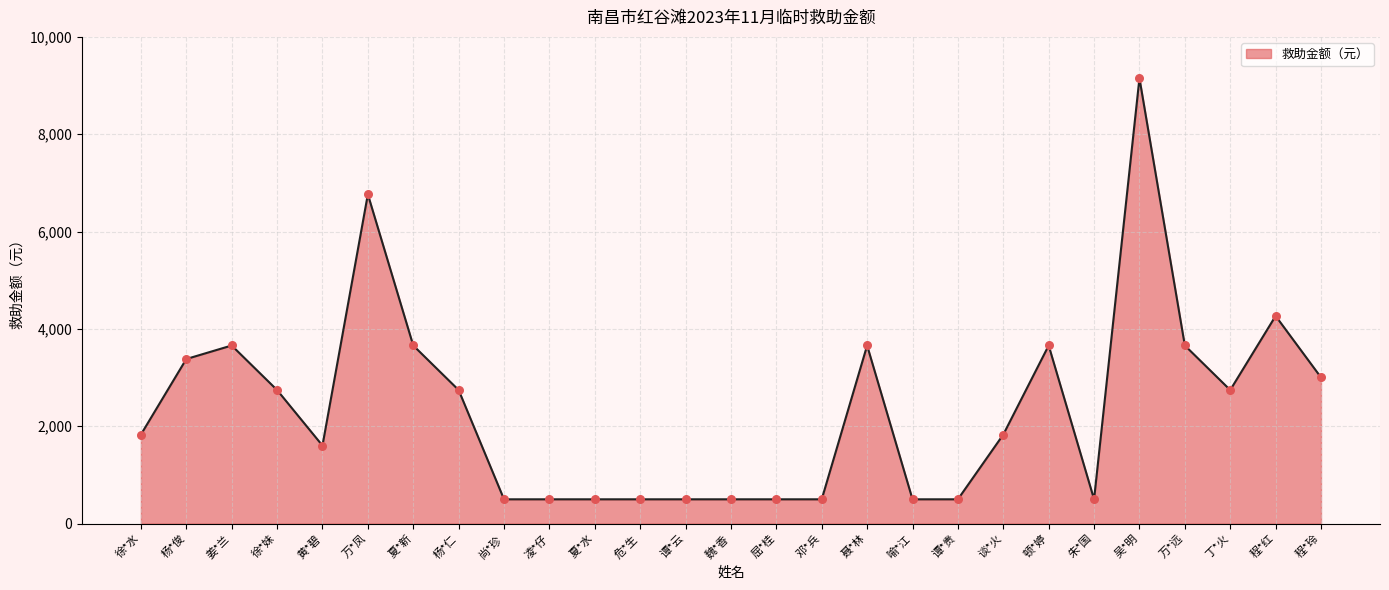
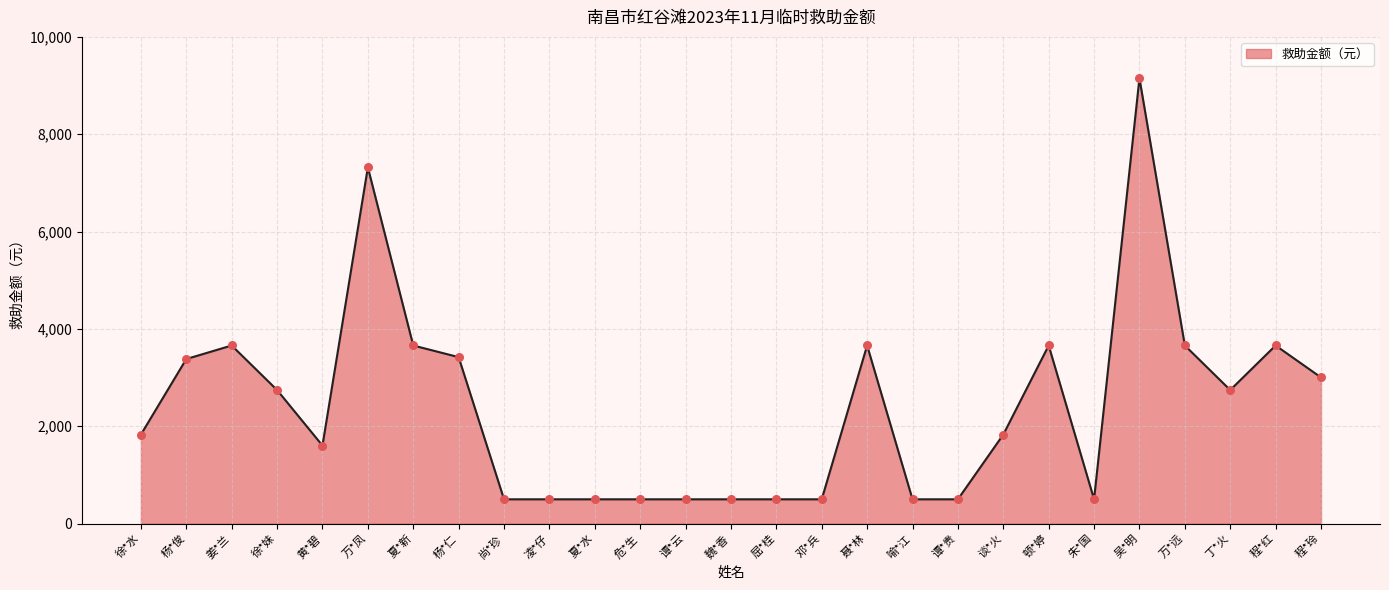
  {
    "徐*水": "1,800",
    "杨*俊": "3,400",
    "姜*兰": "3,700",
    "徐*妹": "2,700",
    "黄*碧": "1,600",
-   "万*凤": "6,800",
+   "万*凤": "7,300",
    "夏*新": "3,700",
-   "杨*仁": "2,700",
+   "杨*仁": "3,400",
    "尚*珍": "500",
    "凌*仔": "500",
    "夏*水": "500",
    "危*生": "500",
    "谭*云": "500",
    "魏*香": "500",
    "屈*桂": "500",
    "邓*兵": "500",
    "聂*林": "3,700",
    "喻*江": "500",
    "谭*贵": "500",
    "谈*火": "1,800",
    "顿*婷": "3,700",
    "朱*国": "500",
    "吴*明": "9,200",
    "万*远": "3,700",
    "丁*火": "2,700",
-   "程*红": "4,300",
+   "程*红": "3,700",
    "程*玲": "3,000"
  }
